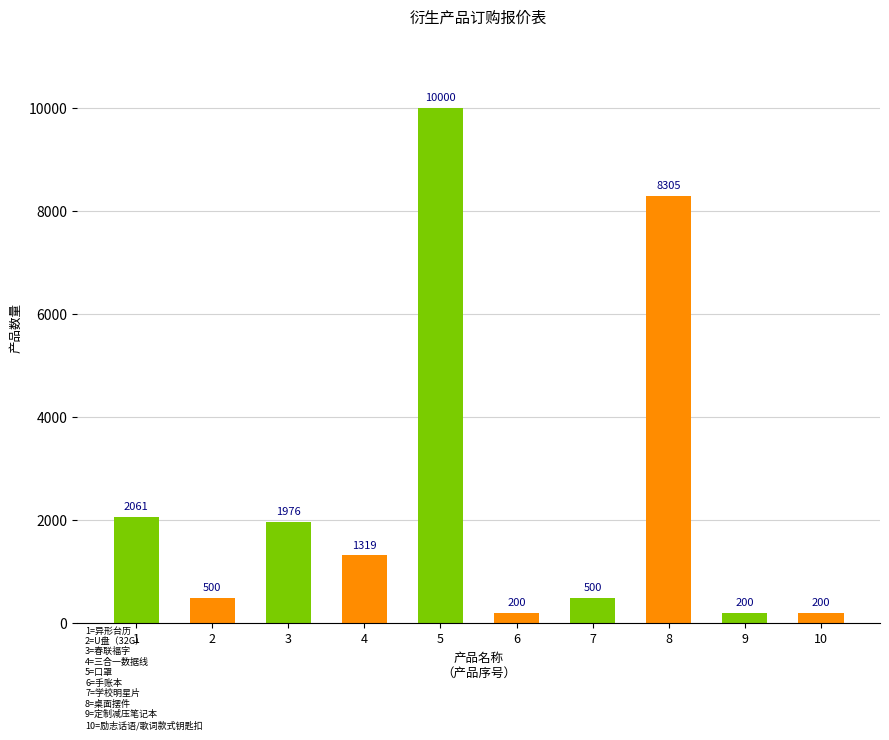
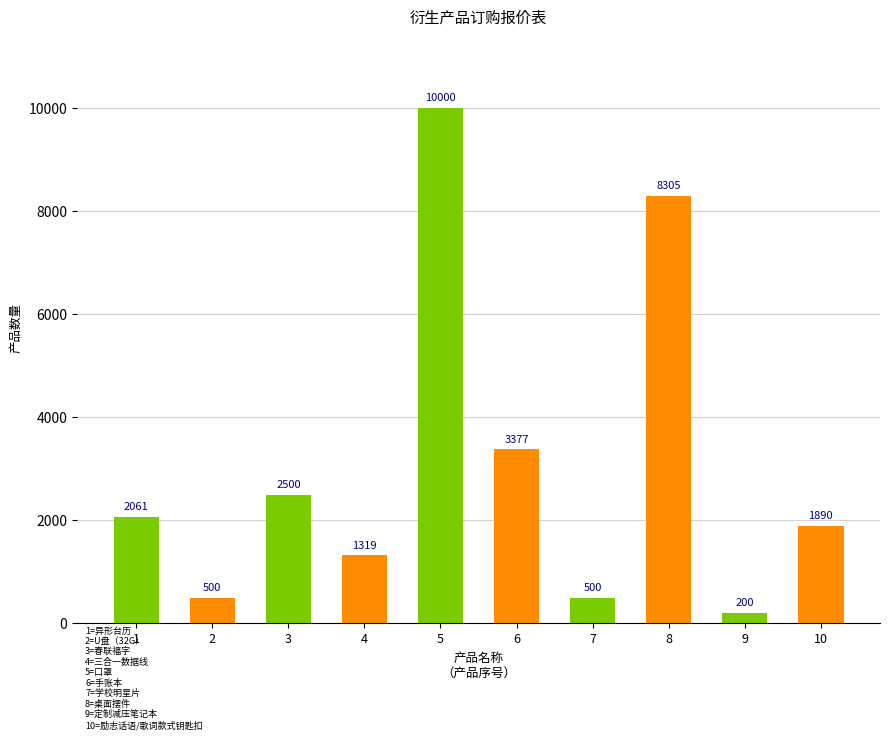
  {
    "1": 2061,
    "2": 500,
-   "3": 1976,
+   "3": 2500,
    "4": 1319,
    "5": 10000,
-   "6": 200,
+   "6": 3377,
    "7": 500,
    "8": 8305,
    "9": 200,
-   "10": 200
+   "10": 1890
  }
